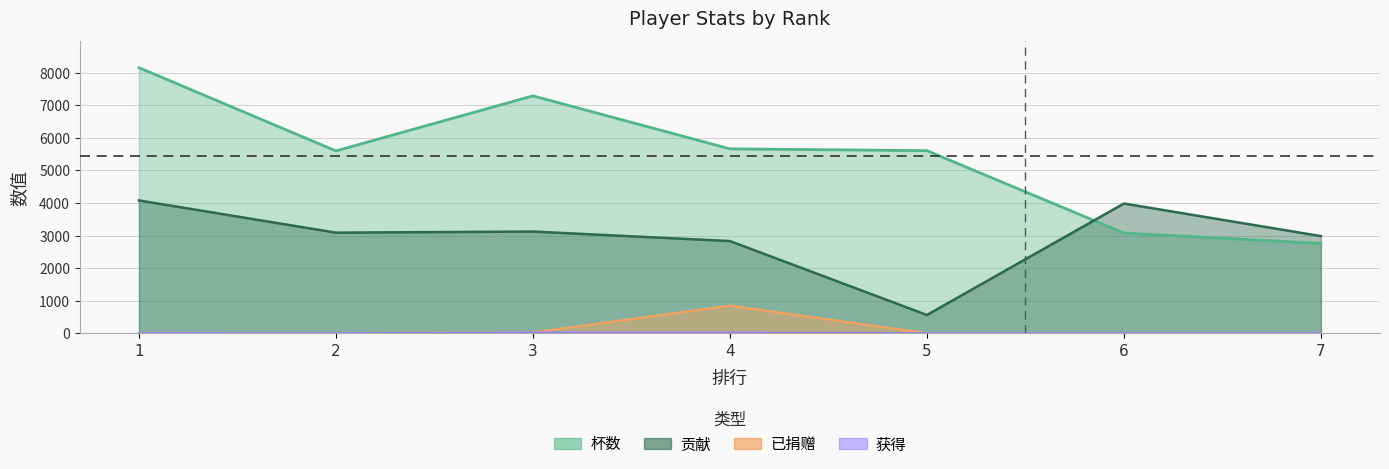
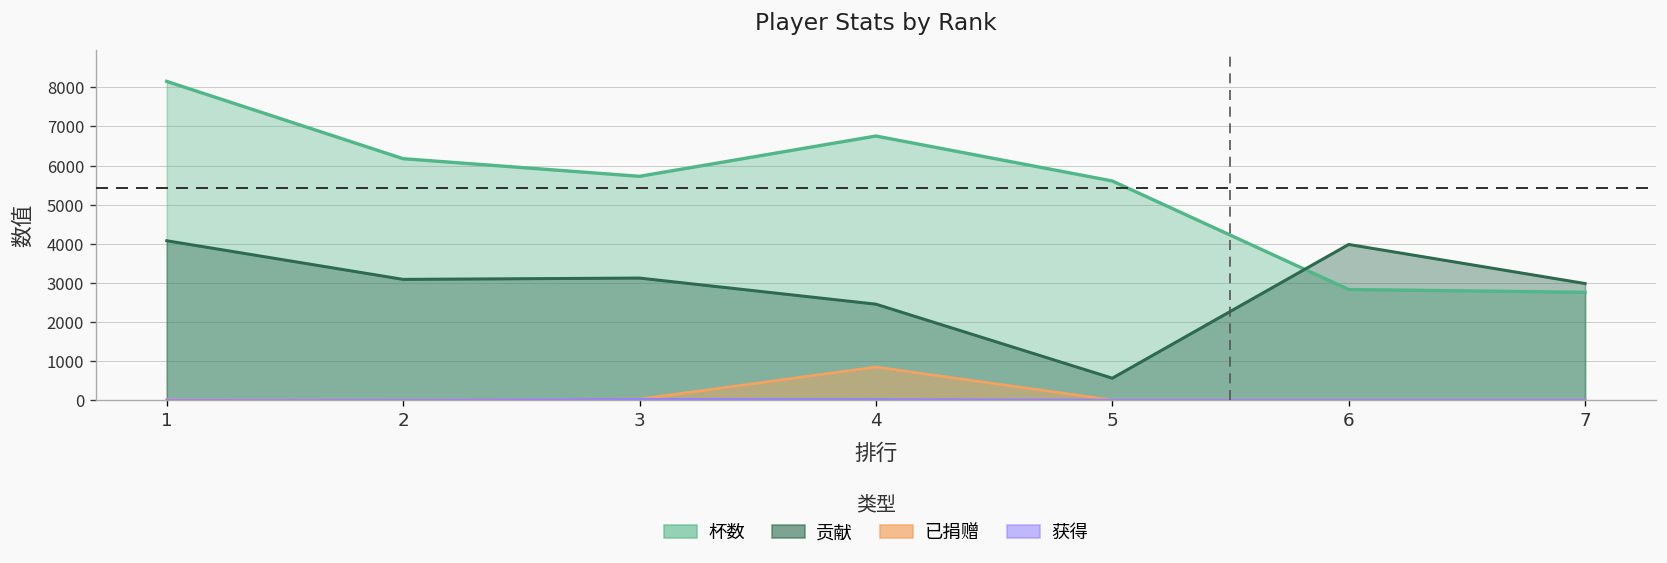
  {
    "杯数": {
      "1": 8200,
-     "2": 5600,
-     "3": 7300,
-     "4": 5700,
+     "2": 6200,
+     "3": 5700,
+     "4": 6800,
      "5": 5600,
-     "6": 3100,
+     "6": 2800,
      "7": 2800
    },
    "贡献": {
      "1": 4100,
      "2": 3100,
      "3": 3100,
-     "4": 2800,
+     "4": 2500,
      "5": 600,
      "6": 4000,
      "7": 3000
    },
    "已捐赠": {
      "4": 800
    },
    "获得": {
      "4": 0
    }
  }
